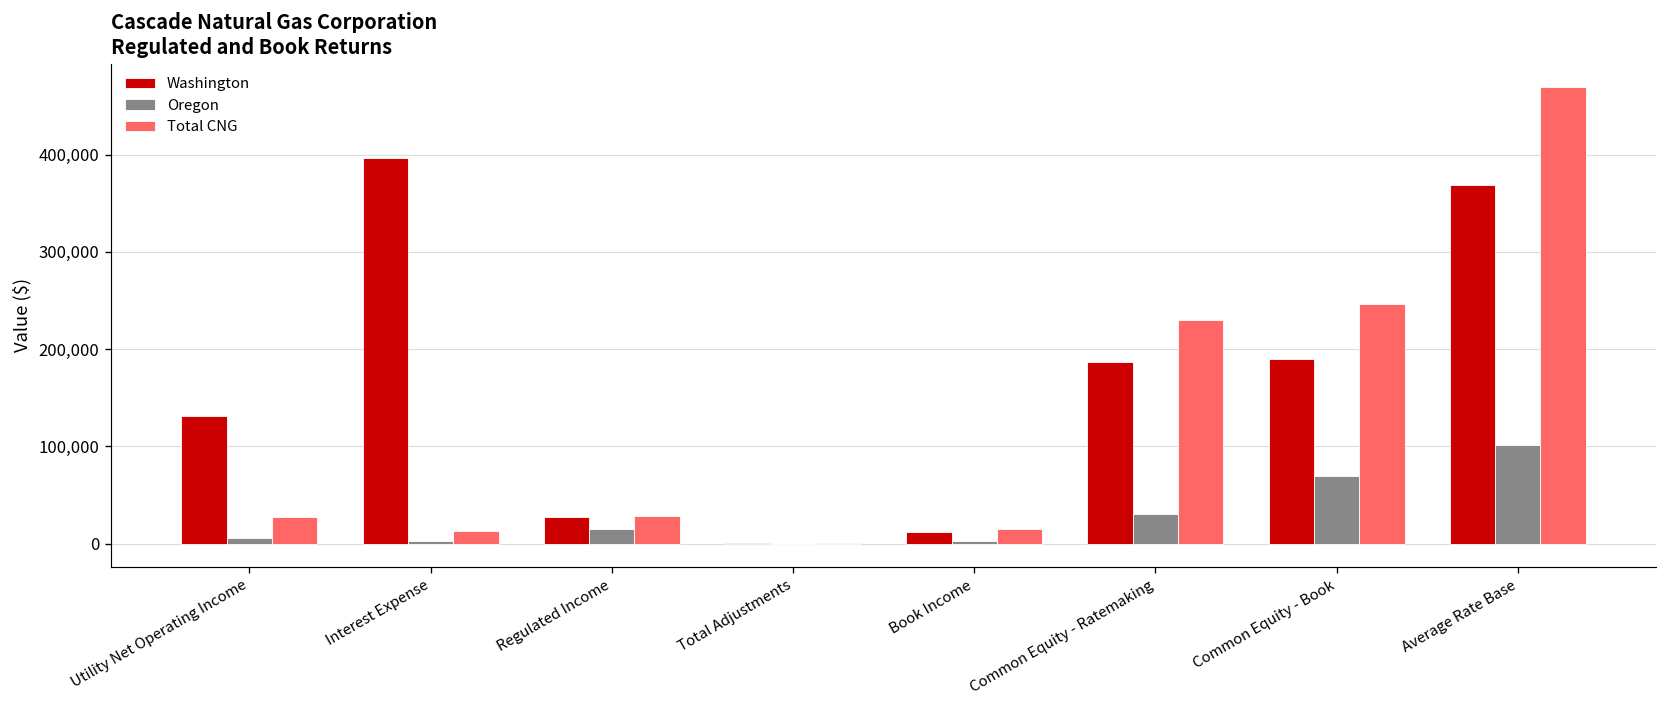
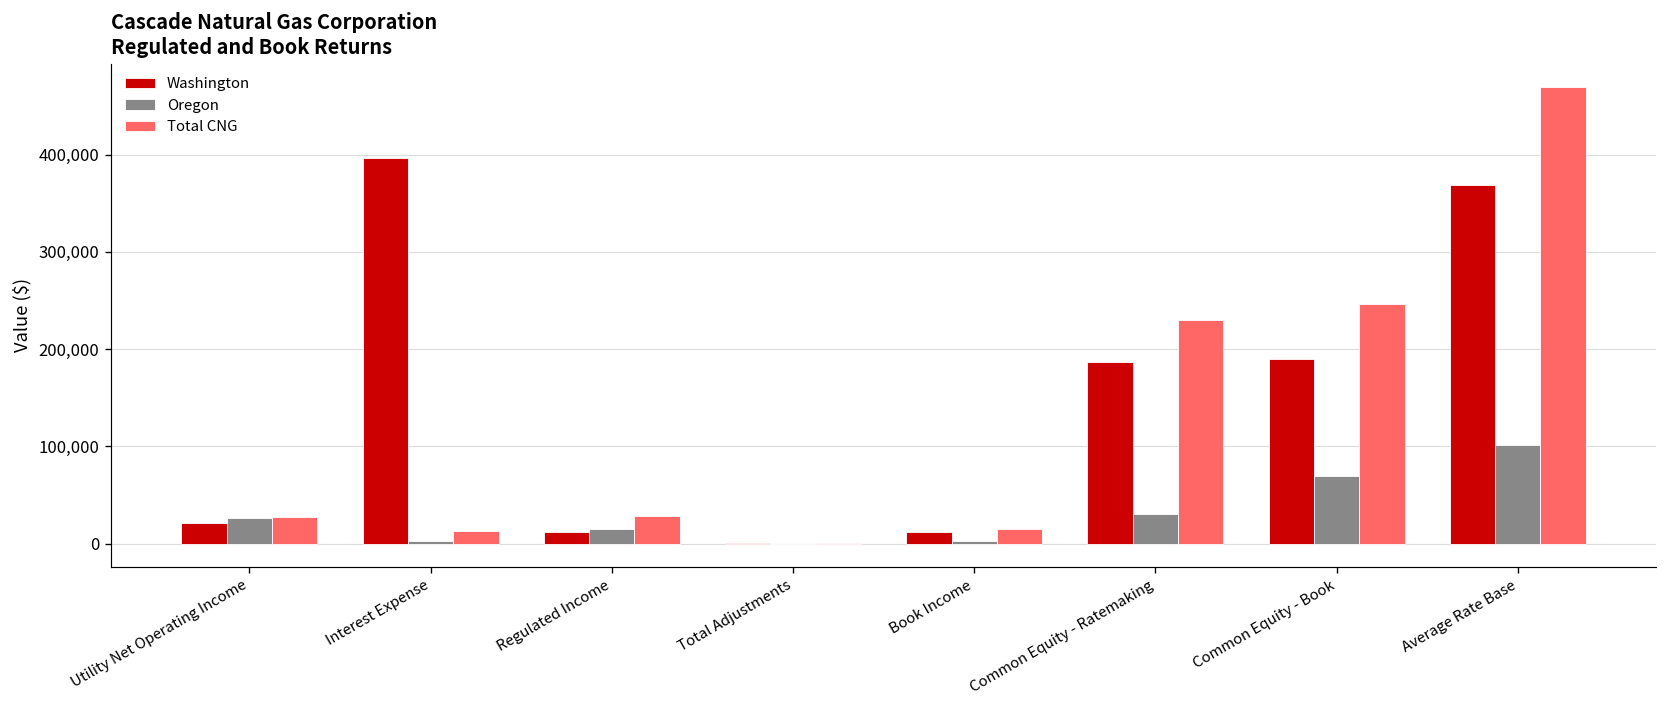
  {
    "Washington": {
-     "Utility Net Operating Income": "130,000",
+     "Utility Net Operating Income": "20,000",
      "Interest Expense": "400,000",
-     "Regulated Income": "30,000",
+     "Regulated Income": "10,000",
      "Book Income": "10,000",
      "Common Equity - Ratemaking": "190,000",
      "Common Equity - Book": "190,000",
      "Average Rate Base": "370,000"
    },
    "Oregon": {
-     "Utility Net Operating Income": "10,000",
+     "Utility Net Operating Income": "30,000",
      "Regulated Income": "20,000",
      "Common Equity - Ratemaking": "30,000",
      "Common Equity - Book": "70,000",
      "Average Rate Base": "100,000"
    },
    "Total CNG": {
      "Utility Net Operating Income": "30,000",
      "Interest Expense": "10,000",
      "Regulated Income": "30,000",
      "Book Income": "10,000",
      "Common Equity - Ratemaking": "230,000",
      "Common Equity - Book": "250,000",
      "Average Rate Base": "470,000"
    }
  }
